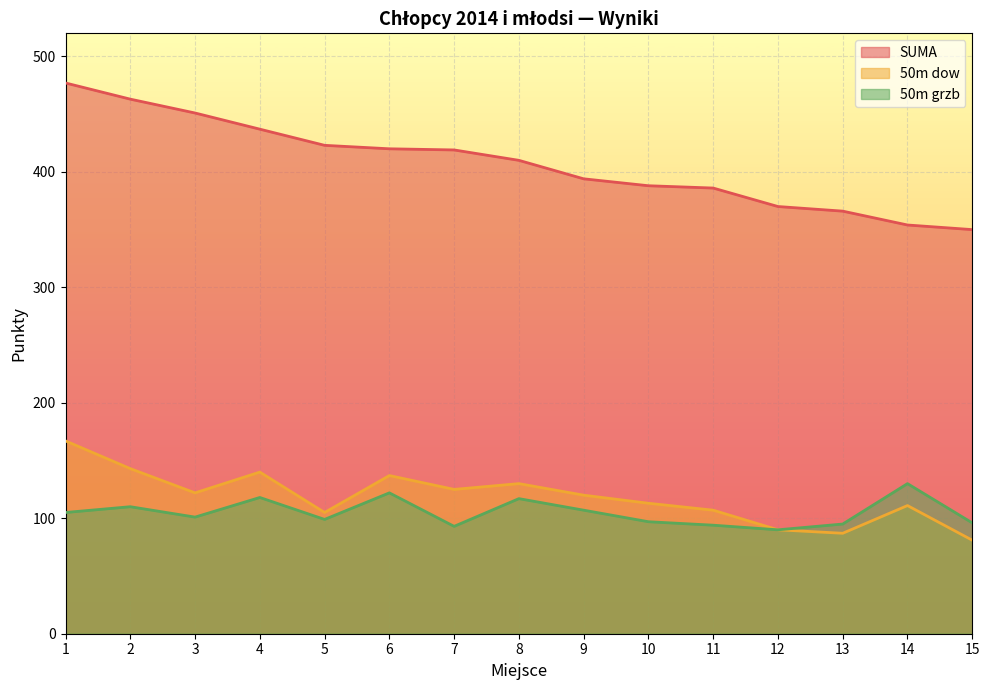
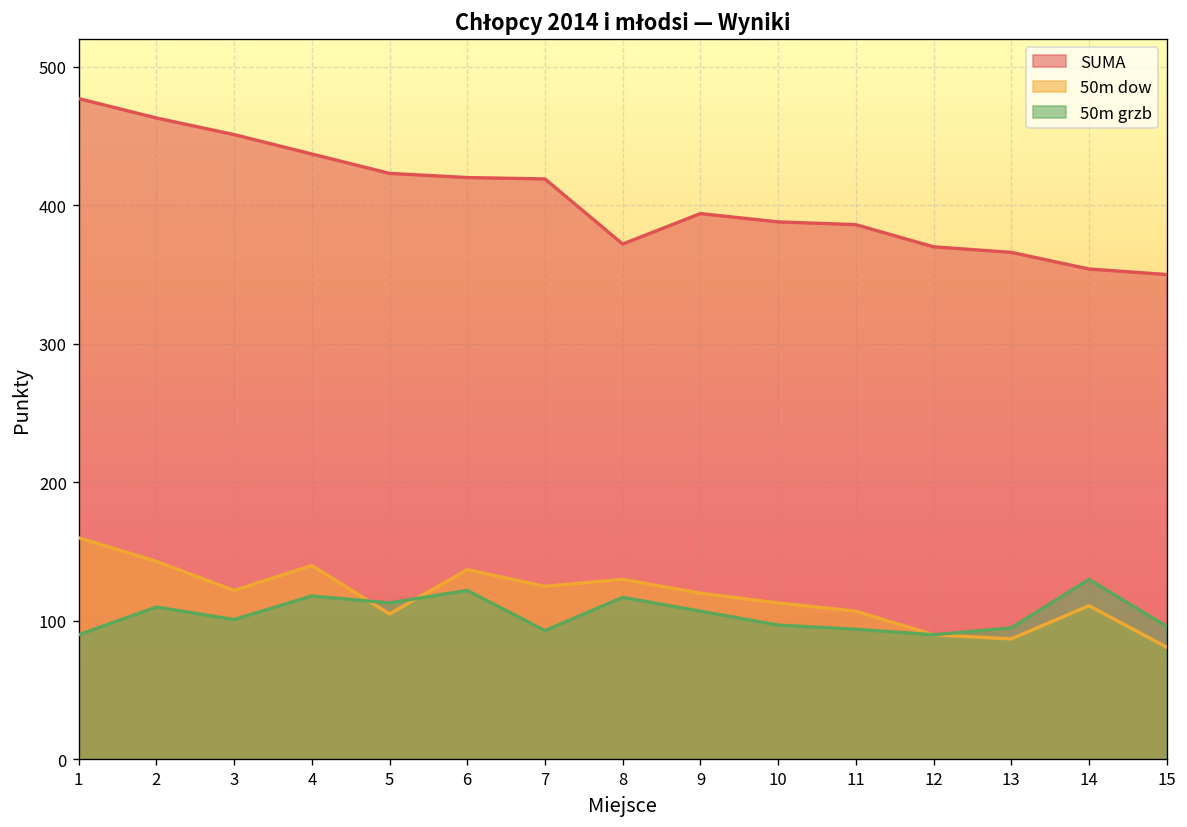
  {
    "SUMA": {
      "1": 477,
      "2": 463,
      "3": 451,
      "4": 437,
      "5": 423,
      "6": 420,
      "7": 419,
-     "8": 410,
+     "8": 372,
      "9": 394,
      "10": 388,
      "11": 386,
      "12": 370,
      "13": 366,
      "14": 354,
      "15": 350
    },
    "50m dow": {
-     "1": 167,
+     "1": 160,
      "2": 143,
      "3": 122,
      "4": 140,
      "5": 105,
      "6": 137,
      "7": 125,
      "8": 130,
      "9": 120,
      "10": 113,
      "11": 107,
      "13": 87,
      "14": 111,
      "15": 81
    },
    "50m grzb": {
-     "1": 105,
+     "1": 90,
      "2": 110,
      "3": 101,
      "4": 118,
-     "5": 99,
+     "5": 113,
      "6": 122,
      "7": 93,
      "8": 117,
      "9": 107,
      "10": 97,
      "11": 94,
      "13": 95,
      "14": 130,
      "15": 96
    }
  }
